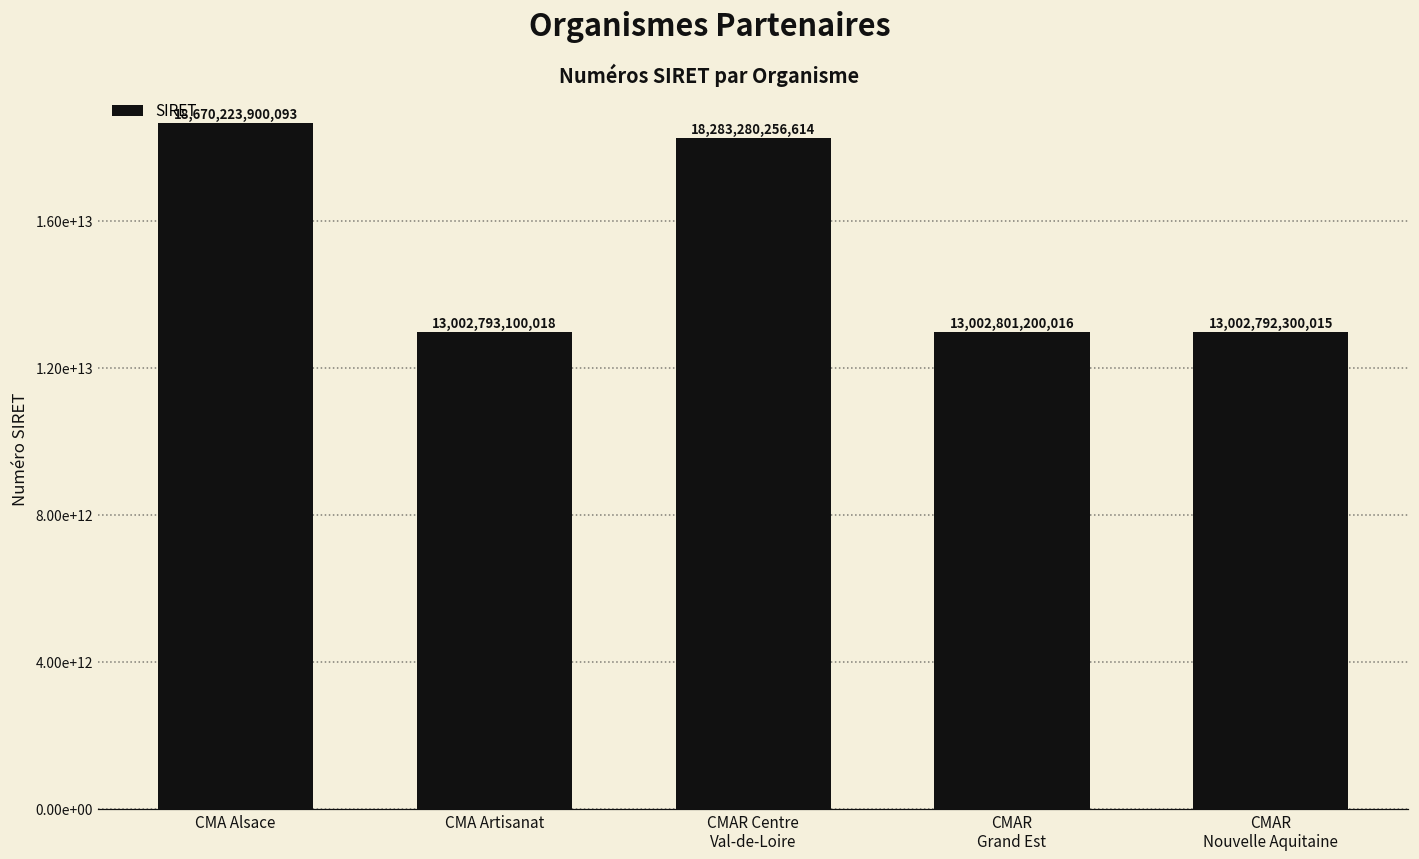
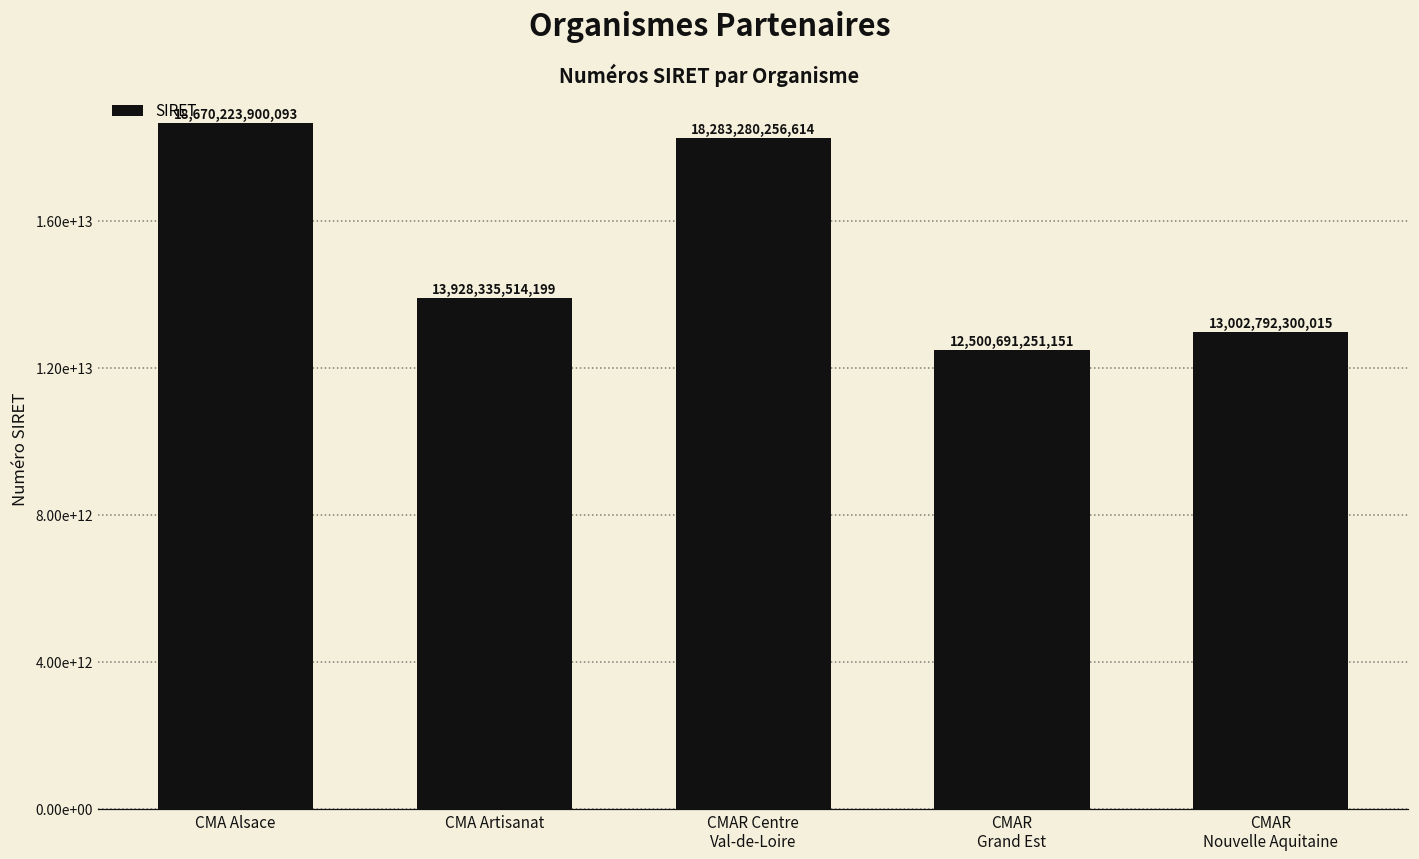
  {
    "CMA Alsace": "18,670,223,900,093",
-   "CMA Artisanat": "13,002,793,100,018",
+   "CMA Artisanat": "13,928,335,514,199",
    "CMAR Centre Val-de-Loire": "18,283,280,256,614",
-   "CMAR Grand Est": "13,002,801,200,016",
+   "CMAR Grand Est": "12,500,691,251,151",
    "CMAR Nouvelle Aquitaine": "13,002,792,300,015"
  }
